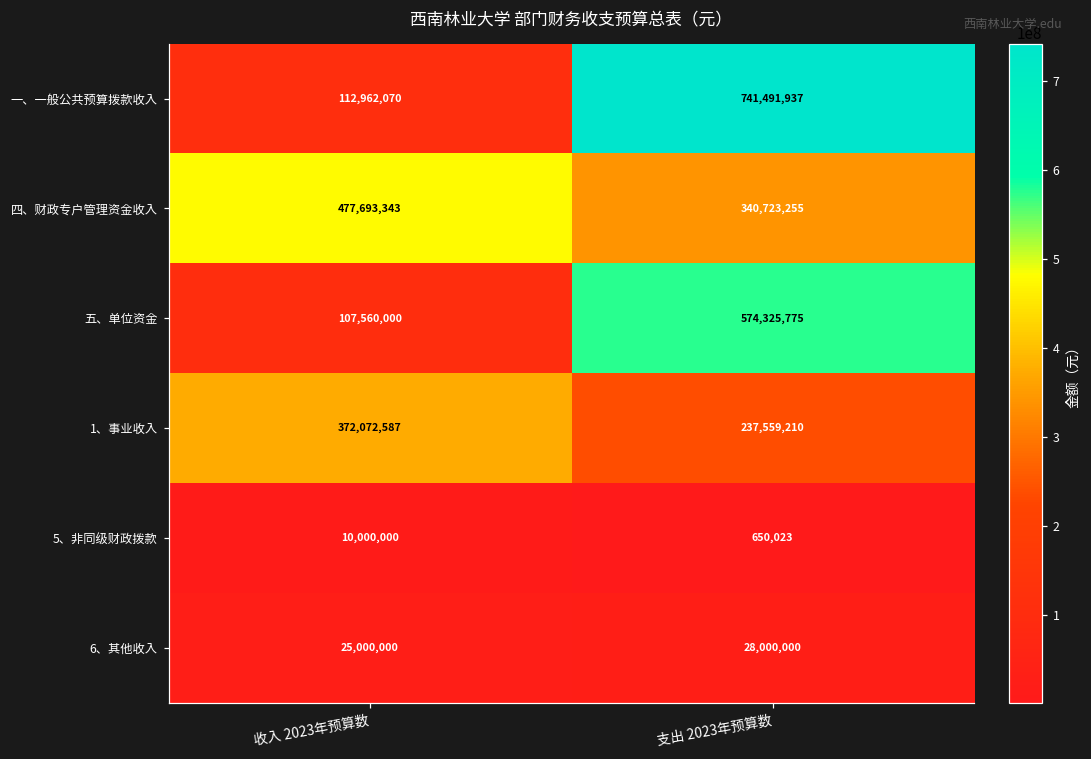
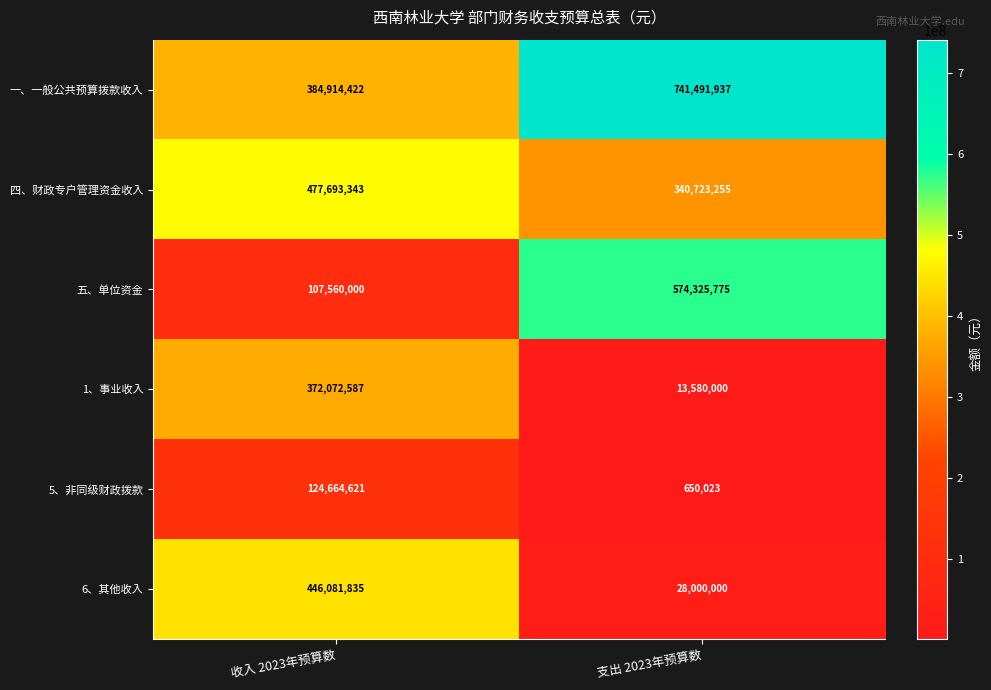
  {
    "一、一般公共预算拨款收入": {
-     "收入 2023年预算数": "112,962,070",
+     "收入 2023年预算数": "384,914,422",
      "支出 2023年预算数": "741,491,937"
    },
    "四、财政专户管理资金收入": {
      "收入 2023年预算数": "477,693,343",
      "支出 2023年预算数": "340,723,255"
    },
    "五、单位资金": {
      "收入 2023年预算数": "107,560,000",
      "支出 2023年预算数": "574,325,775"
    },
    "1、事业收入": {
      "收入 2023年预算数": "372,072,587",
-     "支出 2023年预算数": "237,559,210"
+     "支出 2023年预算数": "13,580,000"
    },
    "5、非同级财政拨款": {
-     "收入 2023年预算数": "10,000,000",
+     "收入 2023年预算数": "124,664,621",
      "支出 2023年预算数": "650,023"
    },
    "6、其他收入": {
-     "收入 2023年预算数": "25,000,000",
+     "收入 2023年预算数": "446,081,835",
      "支出 2023年预算数": "28,000,000"
    }
  }
